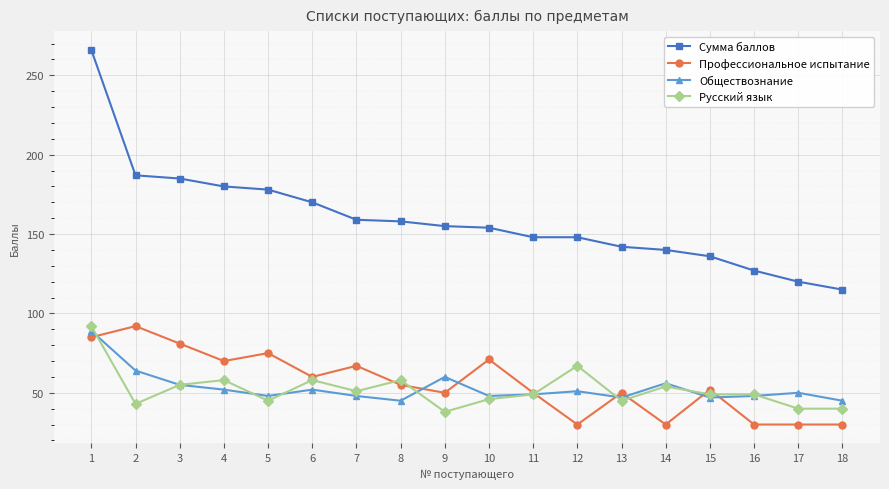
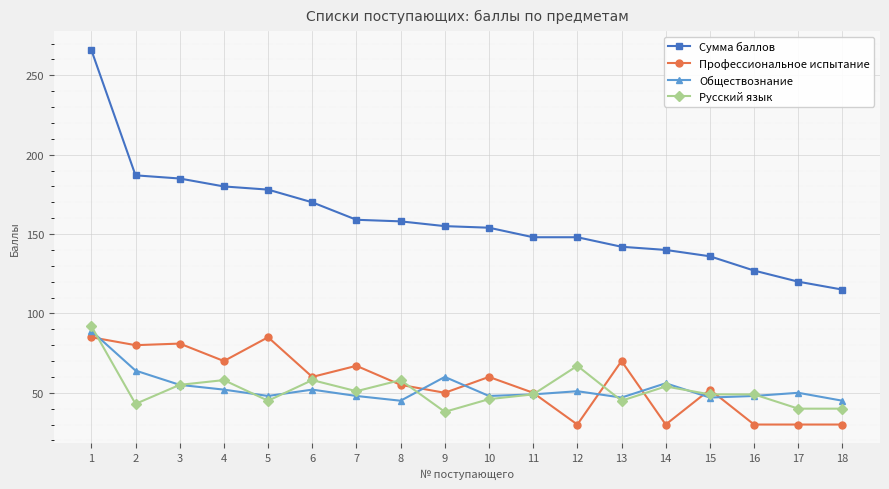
  {
    "Профессиональное испытание": {
      "1": 85,
-     "2": 92,
+     "2": 80,
      "3": 81,
      "4": 70,
-     "5": 75,
+     "5": 85,
      "6": 60,
      "7": 67,
      "8": 55,
      "9": 50,
-     "10": 71,
+     "10": 60,
      "12": 30,
-     "13": 50,
+     "13": 70,
      "14": 30,
      "15": 52,
      "16": 30,
      "17": 30,
      "18": 30
    },
    "Русский язык": {
      "1": 92,
      "2": 43,
      "4": 58,
      "5": 45,
      "6": 58,
      "7": 51,
      "8": 58,
      "9": 38,
      "10": 46,
      "12": 67,
      "13": 45,
      "14": 54,
      "15": 49,
      "17": 40,
      "18": 40
    }
  }
